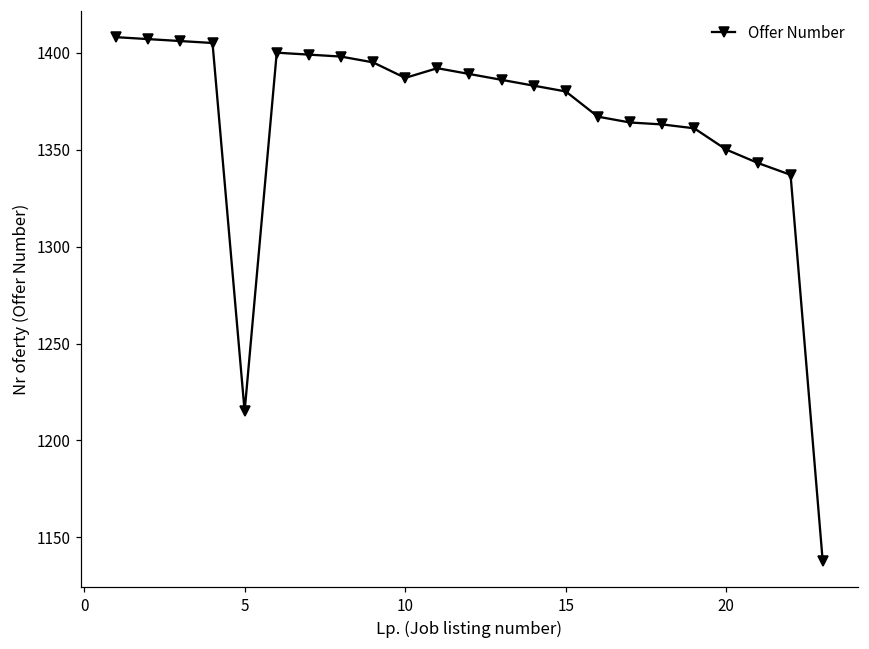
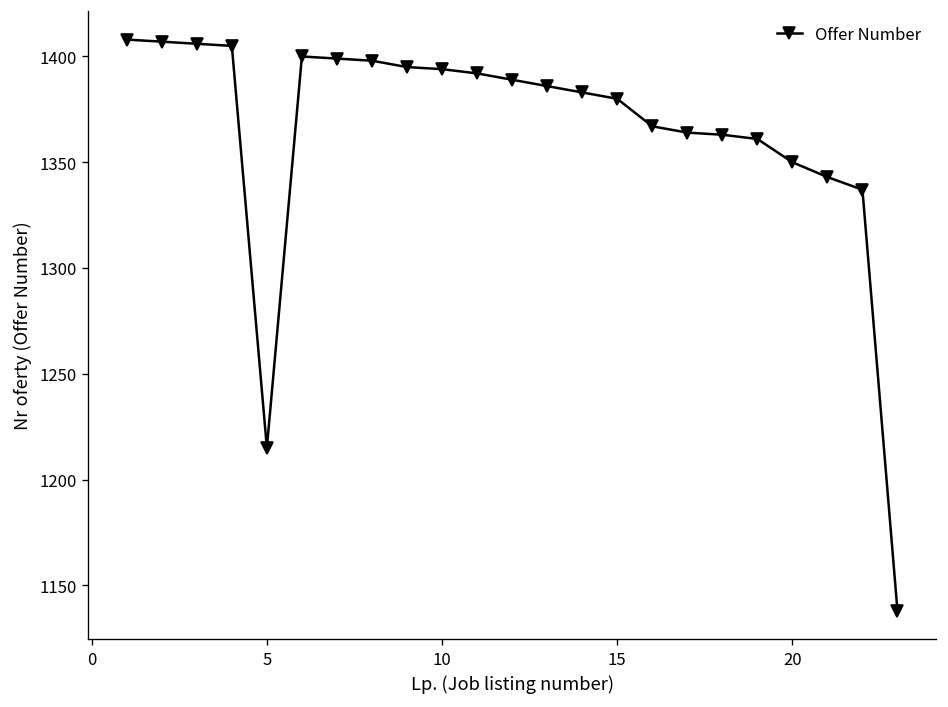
  {
    "5": 1215,
-   "10": 1387,
+   "10": 1394,
    "15": 1380,
    "20": 1350
  }
